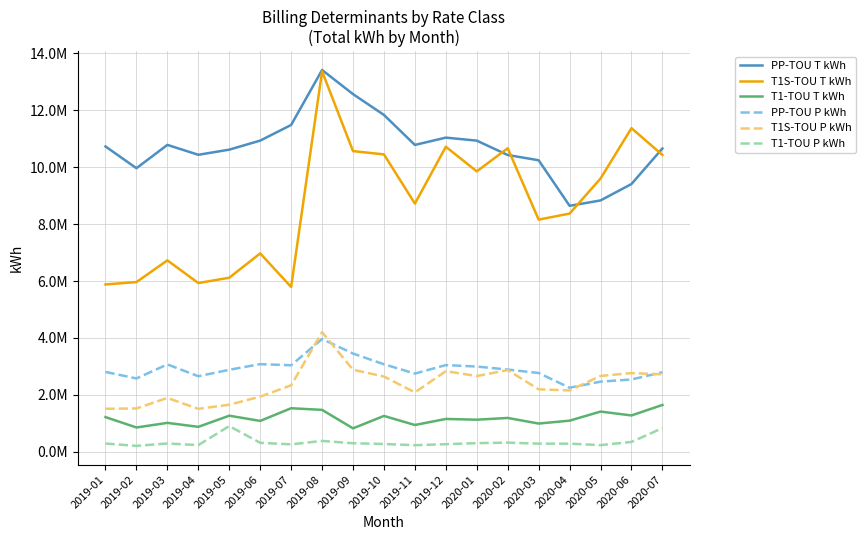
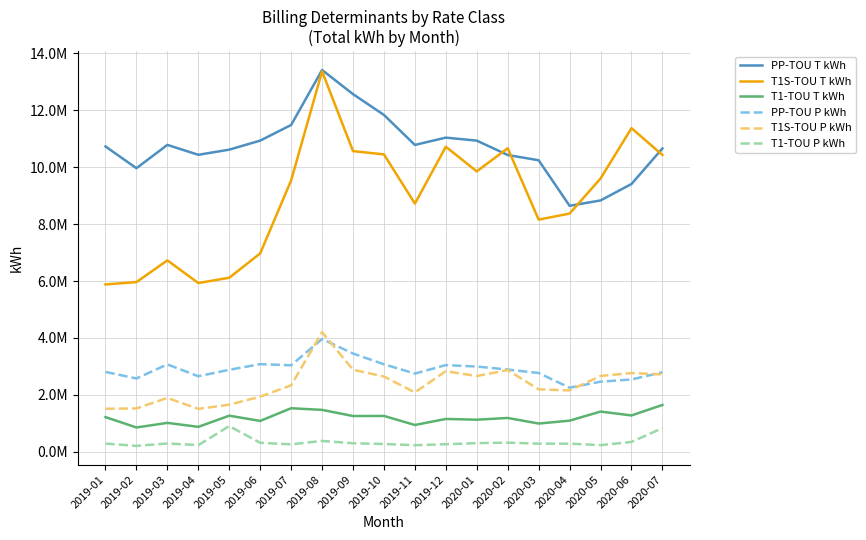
  {
    "PP-TOU T kWh": {
      "2019-01": 10700000,
      "2019-02": 10000000,
      "2019-03": 10800000,
      "2019-04": 10400000,
      "2019-05": 10600000,
      "2019-06": 10900000,
      "2019-07": 11500000,
      "2019-09": 12600000,
      "2019-10": 11800000,
      "2019-11": 10800000,
      "2019-12": 11000000,
      "2020-01": 10900000,
      "2020-02": 10400000,
      "2020-03": 10200000,
      "2020-04": 8600000,
      "2020-05": 8800000,
      "2020-06": 9400000,
      "2020-07": 10700000
    },
    "T1S-TOU T kWh": {
      "2019-01": 5900000,
      "2019-02": 6000000,
      "2019-03": 6700000,
      "2019-04": 5900000,
      "2019-05": 6100000,
      "2019-06": 7000000,
-     "2019-07": 5800000,
+     "2019-07": 9500000,
      "2019-09": 10600000,
      "2019-10": 10500000,
      "2019-11": 8700000,
      "2019-12": 10700000,
      "2020-01": 9900000,
      "2020-02": 10700000,
      "2020-03": 8200000,
      "2020-04": 8400000,
      "2020-05": 9600000,
      "2020-06": 11400000,
      "2020-07": 10400000
    },
    "T1-TOU T kWh": {
      "2019-01": 1200000,
      "2019-02": 900000,
      "2019-03": 1000000,
      "2019-04": 900000,
      "2019-05": 1300000,
      "2019-06": 1100000,
      "2019-07": 1500000,
      "2019-08": 1500000,
-     "2019-09": 800000,
+     "2019-09": 1300000,
      "2019-10": 1300000,
      "2019-11": 900000,
      "2019-12": 1200000,
      "2020-01": 1100000,
      "2020-02": 1200000,
      "2020-03": 1000000,
      "2020-04": 1100000,
      "2020-05": 1400000,
      "2020-06": 1300000,
      "2020-07": 1600000
    },
    "PP-TOU P kWh": {
      "2019-01": 2800000,
      "2019-02": 2600000,
      "2019-03": 3100000,
      "2019-04": 2700000,
      "2019-05": 2900000,
      "2019-06": 3100000,
      "2019-07": 3000000,
      "2019-08": 4000000,
      "2019-09": 3500000,
      "2019-10": 3100000,
      "2019-11": 2700000,
      "2019-12": 3000000,
      "2020-01": 3000000,
      "2020-03": 2800000,
      "2020-04": 2300000,
      "2020-05": 2500000,
      "2020-06": 2500000
    },
    "T1S-TOU P kWh": {
      "2019-01": 1500000,
      "2019-02": 1500000,
      "2019-03": 1900000,
      "2019-04": 1500000,
      "2019-05": 1700000,
      "2019-06": 1900000,
      "2019-07": 2300000,
      "2019-08": 4200000,
      "2019-09": 2900000,
      "2019-10": 2600000,
      "2019-11": 2100000,
      "2019-12": 2800000,
      "2020-01": 2700000,
      "2020-03": 2200000,
      "2020-04": 2200000,
      "2020-05": 2700000,
      "2020-06": 2800000
    },
    "T1-TOU P kWh": {
      "2019-01": 300000,
      "2019-02": 200000,
      "2019-03": 300000,
      "2019-04": 200000,
      "2019-05": 900000,
      "2019-06": 300000,
      "2019-07": 300000,
      "2019-08": 400000,
      "2019-09": 300000,
      "2019-10": 300000,
      "2019-11": 200000,
      "2019-12": 300000,
      "2020-01": 300000,
      "2020-02": 300000,
      "2020-03": 300000,
      "2020-04": 300000,
      "2020-05": 200000,
      "2020-06": 300000,
      "2020-07": 800000
    }
  }
